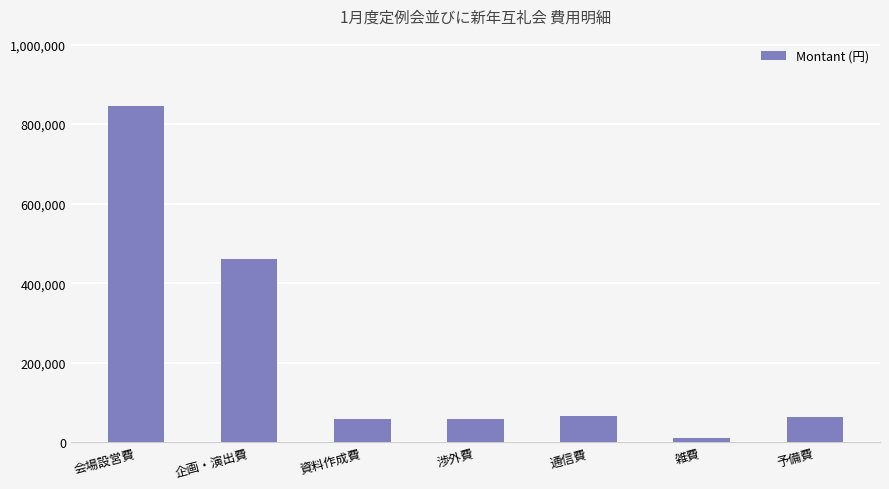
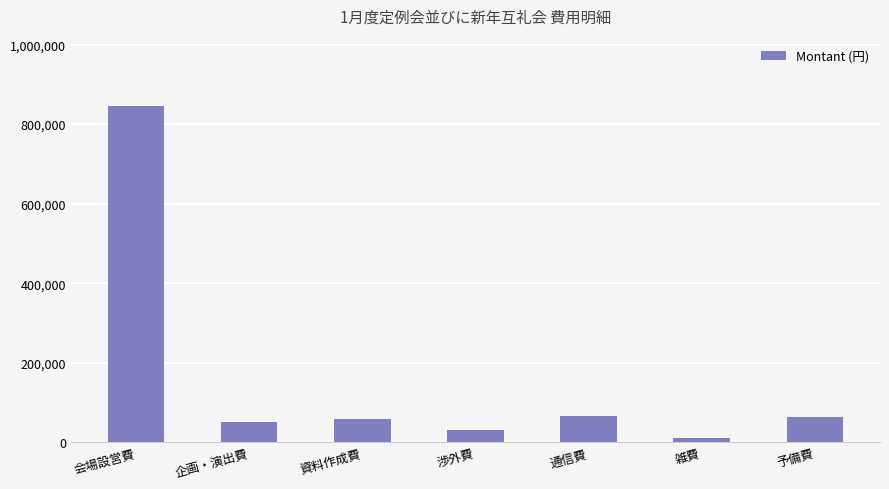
  {
    "会場設営費": "850,000",
-   "企画・演出費": "460,000",
+   "企画・演出費": "50,000",
    "資料作成費": "60,000",
-   "渉外費": "60,000",
+   "渉外費": "30,000",
    "通信費": "70,000",
    "雑費": "10,000",
    "予備費": "60,000"
  }
